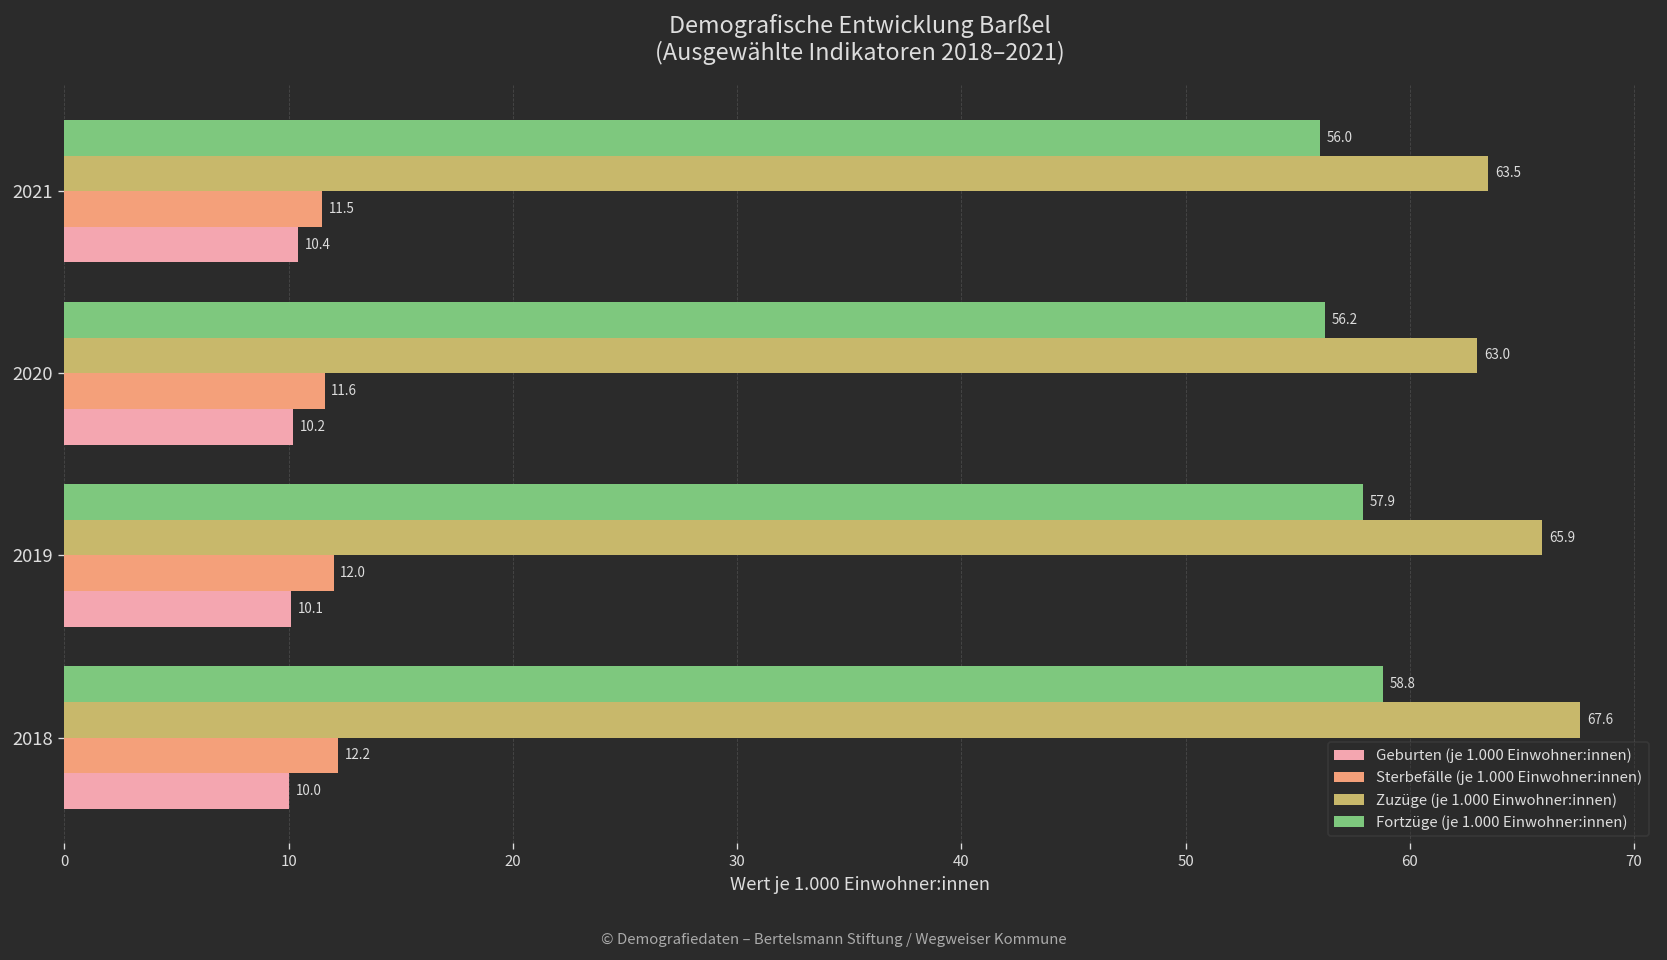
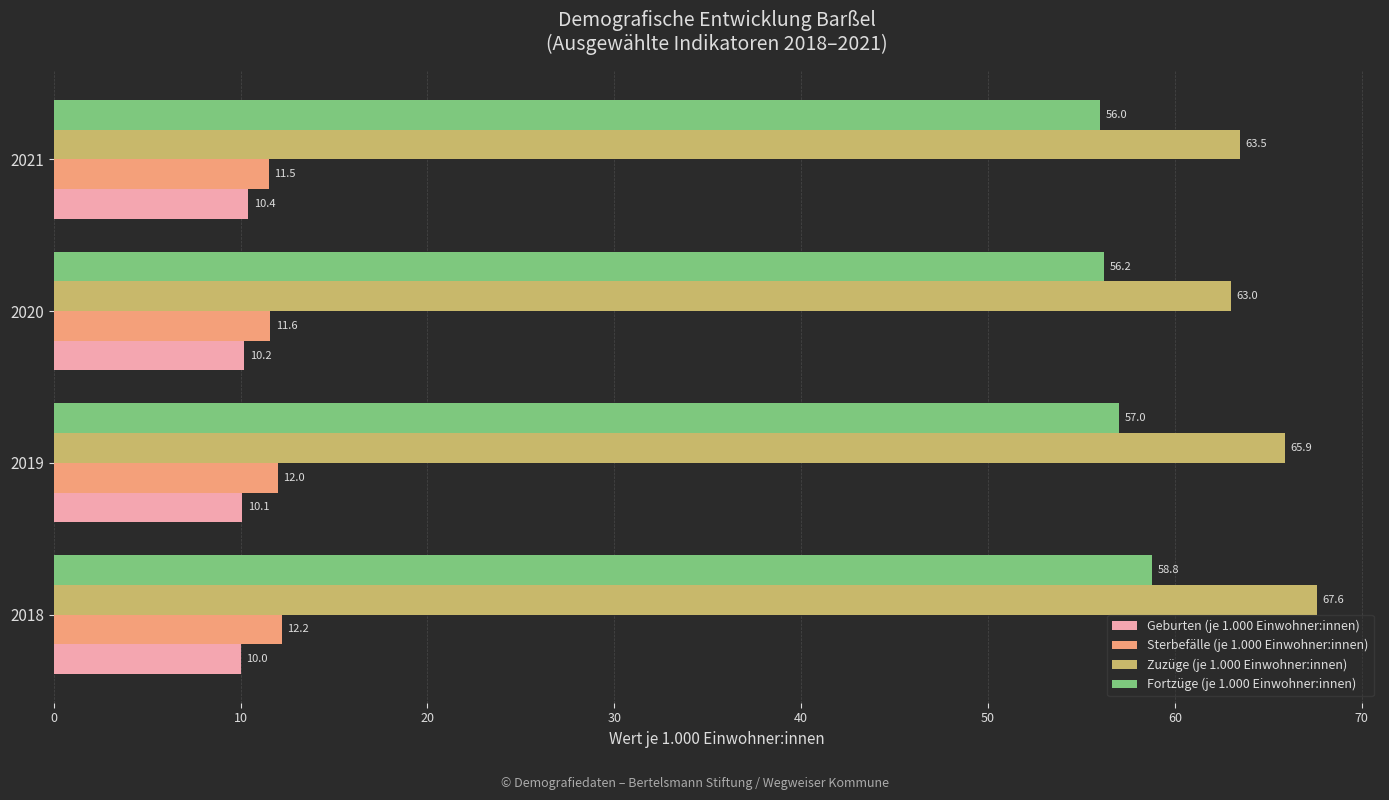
  {
    "Fortzüge (je 1.000 Einwohner:innen)": {
      "2021": 56.0,
      "2020": 56.2,
-     "2019": 57.9,
+     "2019": 57.0,
      "2018": 58.8
    }
  }
